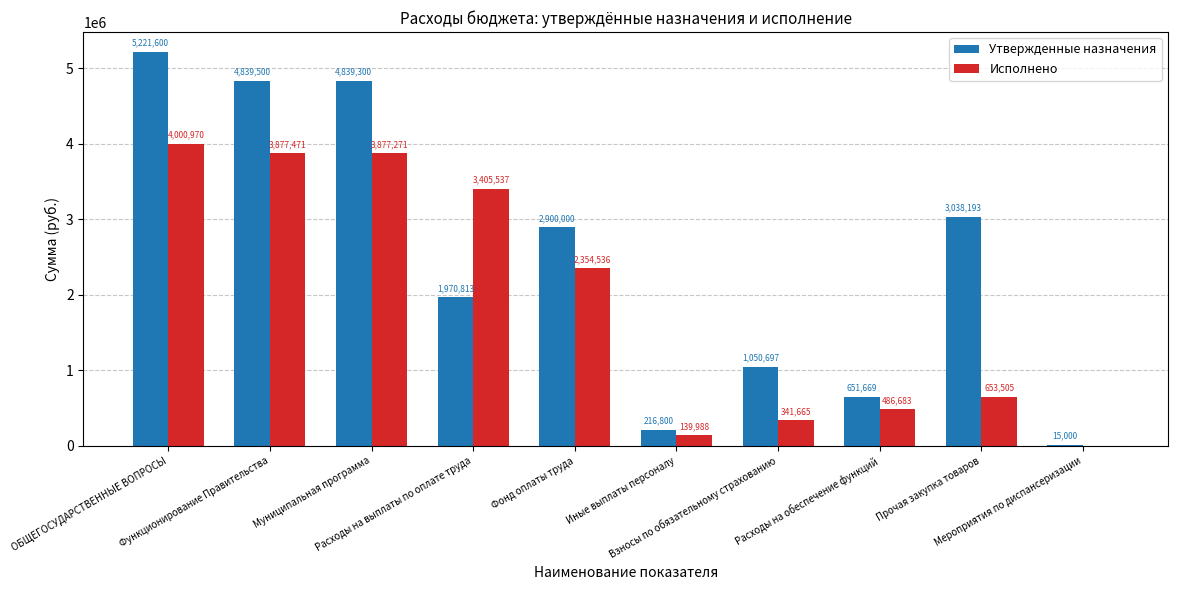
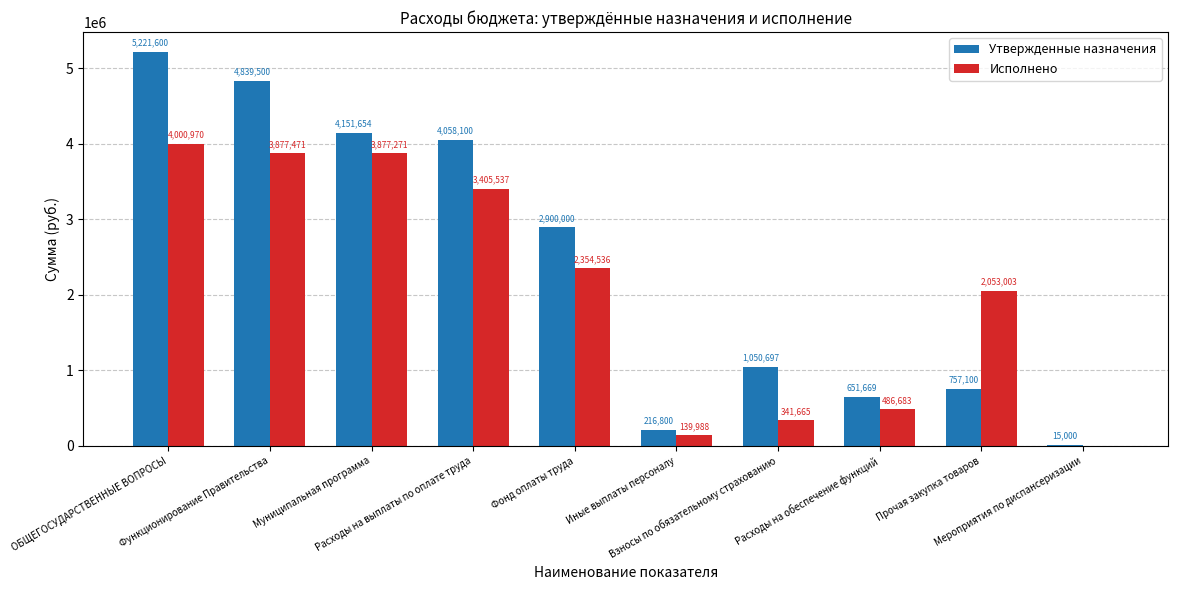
  {
    "Утвержденные назначения": {
      "ОБЩЕГОСУДАРСТВЕННЫЕ ВОПРОСЫ": "5,221,600",
      "Функционирование Правительства": "4,839,500",
-     "Муниципальная программа": "4,839,300",
-     "Расходы на выплаты по оплате труда": "1,970,813",
+     "Муниципальная программа": "4,151,654",
+     "Расходы на выплаты по оплате труда": "4,058,100",
      "Фонд оплаты труда": "2,900,000",
      "Иные выплаты персоналу": "216,800",
      "Взносы по обязательному страхованию": "1,050,697",
      "Расходы на обеспечение функций": "651,669",
-     "Прочая закупка товаров": "3,038,193",
+     "Прочая закупка товаров": "757,100",
      "Мероприятия по диспансеризации": "15,000"
    },
    "Исполнено": {
      "ОБЩЕГОСУДАРСТВЕННЫЕ ВОПРОСЫ": "4,000,970",
      "Функционирование Правительства": "3,877,471",
      "Муниципальная программа": "3,877,271",
      "Расходы на выплаты по оплате труда": "3,405,537",
      "Фонд оплаты труда": "2,354,536",
      "Иные выплаты персоналу": "139,988",
      "Взносы по обязательному страхованию": "341,665",
      "Расходы на обеспечение функций": "486,683",
-     "Прочая закупка товаров": "653,505"
+     "Прочая закупка товаров": "2,053,003"
    }
  }
